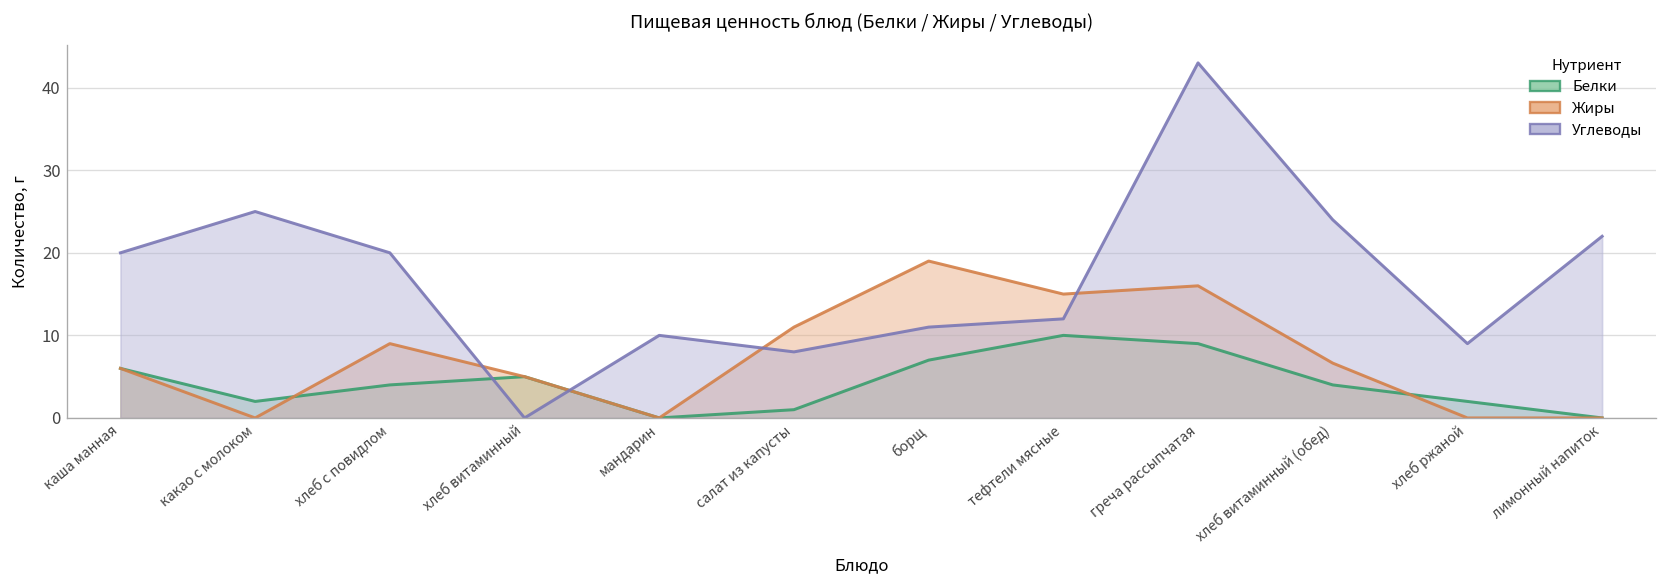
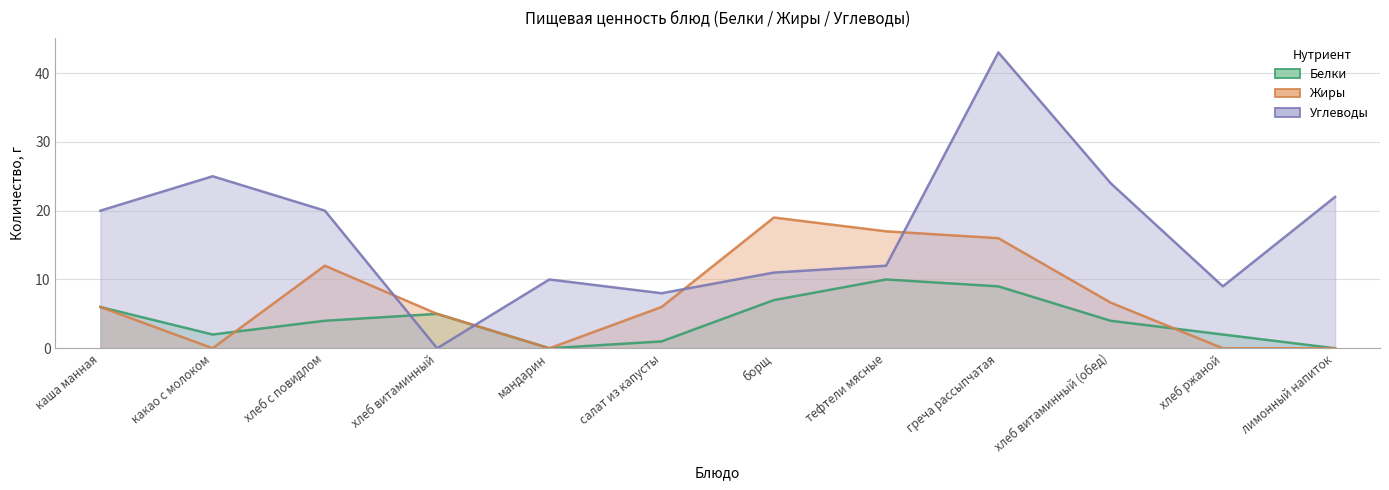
  {
    "Жиры": {
      "какао с молоком": 0,
-     "хлеб с повидлом": 9,
-     "салат из капусты": 11,
+     "хлеб с повидлом": 12,
+     "салат из капусты": 6,
      "борщ": 19,
-     "тефтели мясные": 15,
+     "тефтели мясные": 17,
      "греча рассыпчатая": 16,
      "хлеб витаминный (обед)": 7,
      "хлеб ржаной": 0
    }
  }
